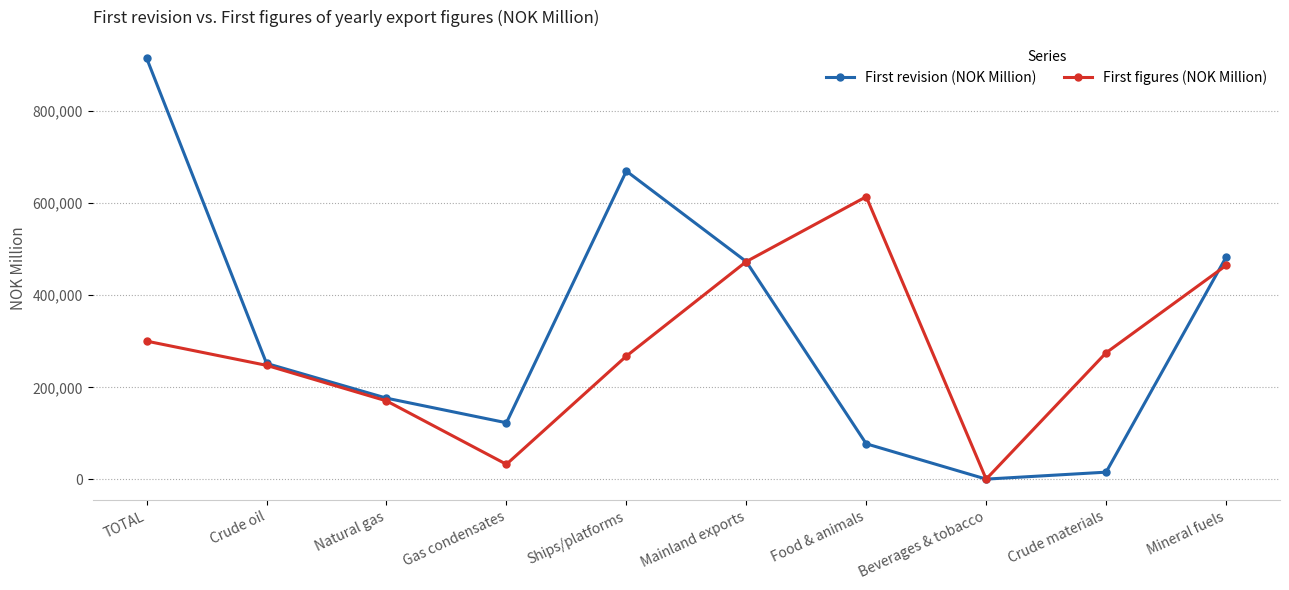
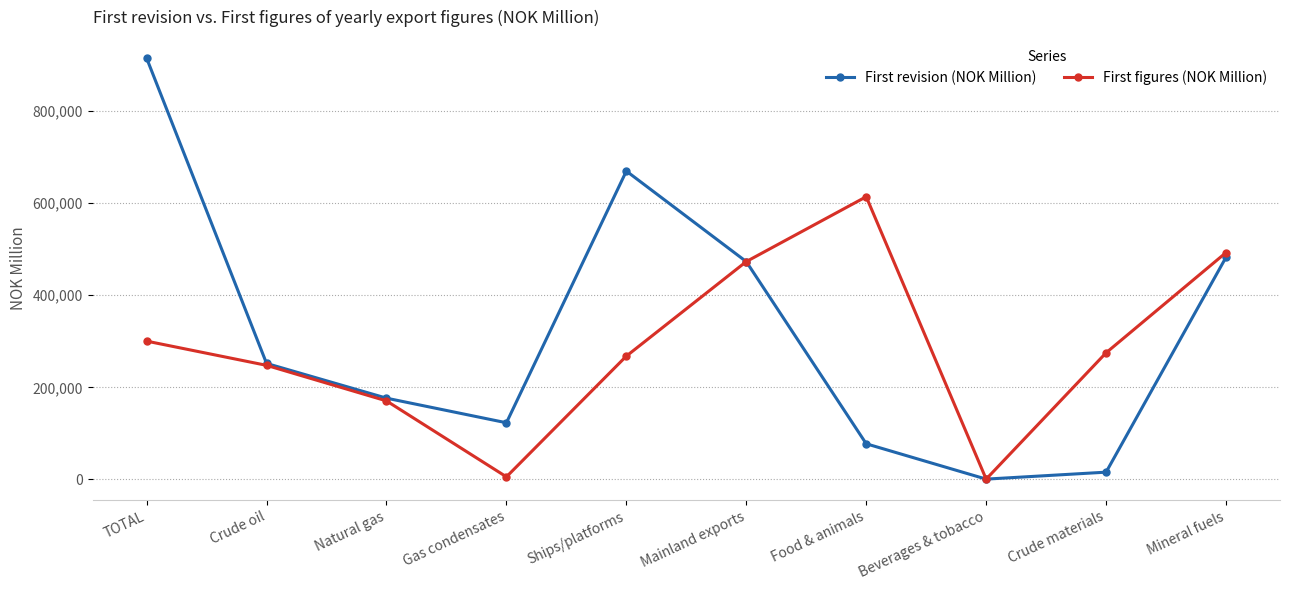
  {
    "First revision (NOK Million)": {
      "TOTAL": "910,000",
      "Natural gas": "180,000",
      "Gas condensates": "120,000",
      "Ships/platforms": "670,000",
      "Food & animals": "80,000",
      "Crude materials": "20,000",
      "Mineral fuels": "480,000"
    },
    "First figures (NOK Million)": {
      "TOTAL": "300,000",
      "Natural gas": "170,000",
-     "Gas condensates": "30,000",
+     "Gas condensates": "10,000",
      "Ships/platforms": "270,000",
      "Food & animals": "610,000",
      "Crude materials": "280,000",
-     "Mineral fuels": "460,000"
+     "Mineral fuels": "490,000"
    }
  }
